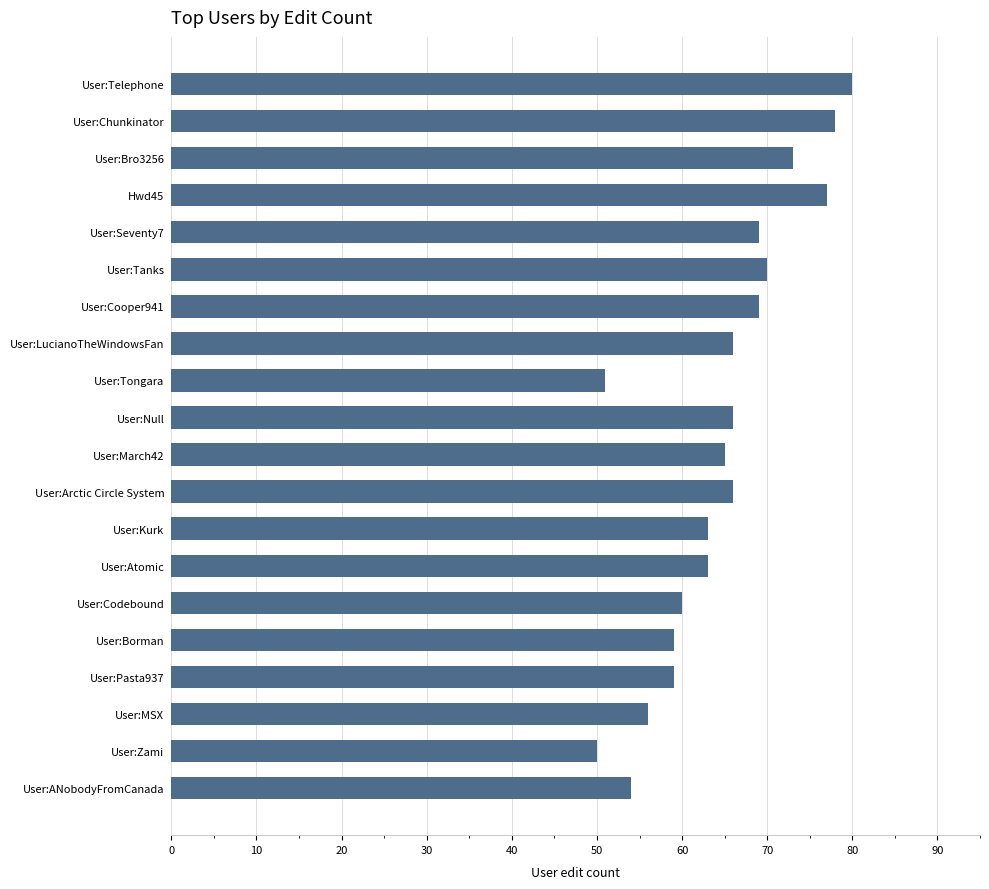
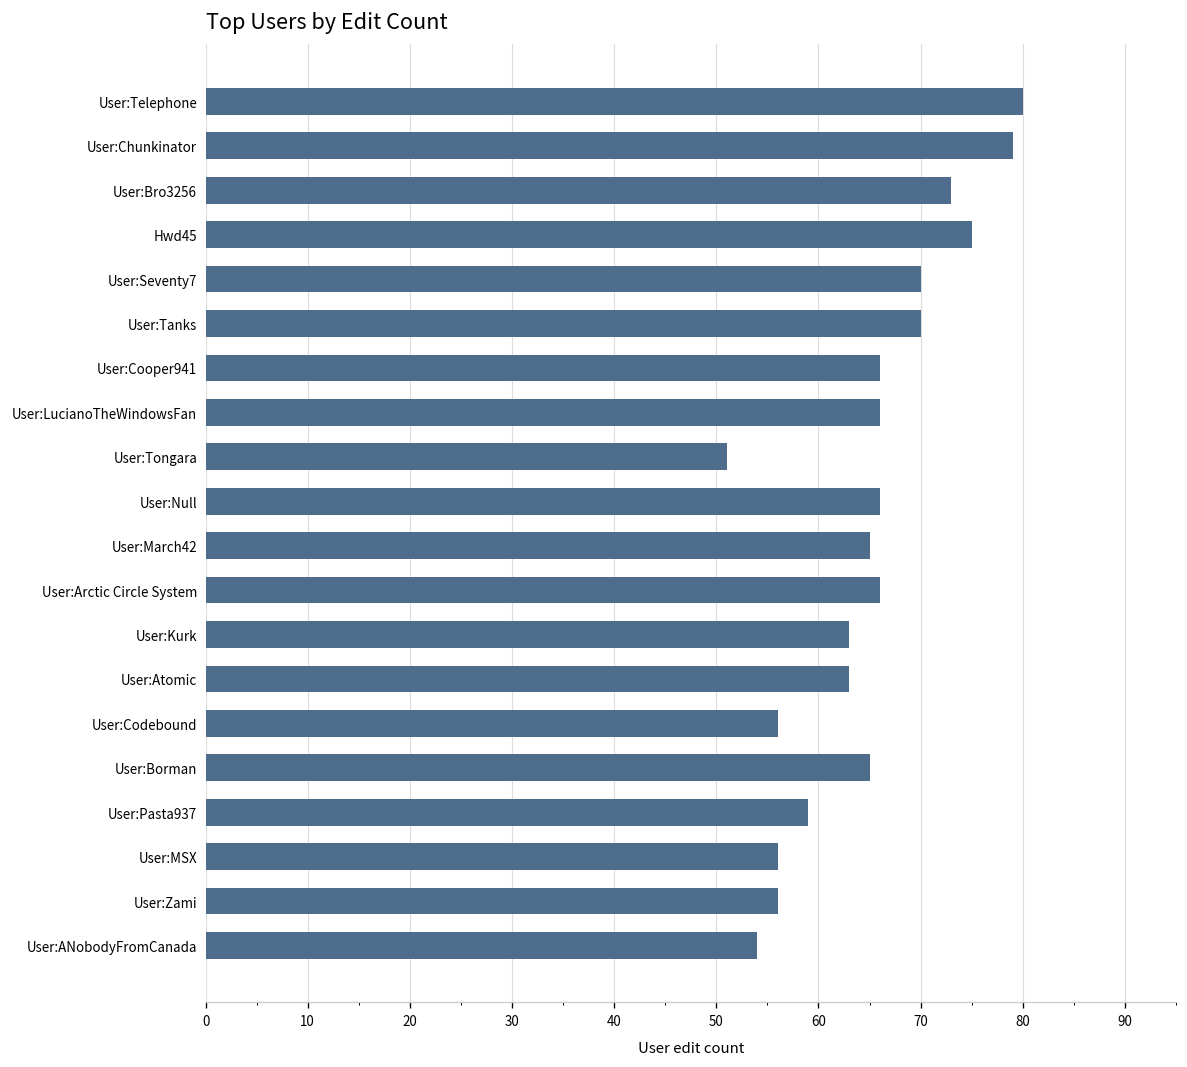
  {
    "User:Telephone": 80,
-   "User:Chunkinator": 78,
+   "User:Chunkinator": 79,
    "User:Bro3256": 73,
-   "Hwd45": 77,
-   "User:Seventy7": 69,
+   "Hwd45": 75,
+   "User:Seventy7": 70,
    "User:Tanks": 70,
-   "User:Cooper941": 69,
+   "User:Cooper941": 66,
    "User:LucianoTheWindowsFan": 66,
    "User:Tongara": 51,
    "User:Null": 66,
    "User:March42": 65,
    "User:Arctic Circle System": 66,
    "User:Kurk": 63,
    "User:Atomic": 63,
-   "User:Codebound": 60,
-   "User:Borman": 59,
+   "User:Codebound": 56,
+   "User:Borman": 65,
    "User:Pasta937": 59,
    "User:MSX": 56,
-   "User:Zami": 50,
+   "User:Zami": 56,
    "User:ANobodyFromCanada": 54
  }
